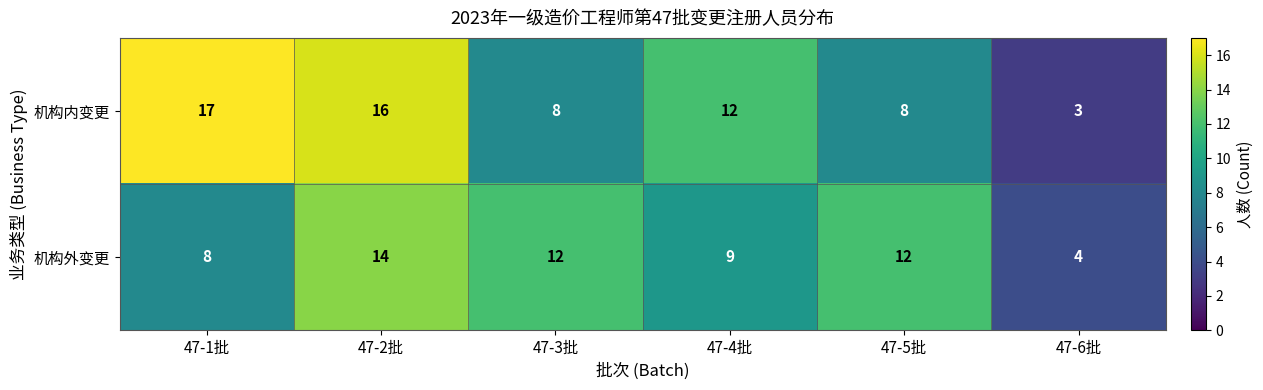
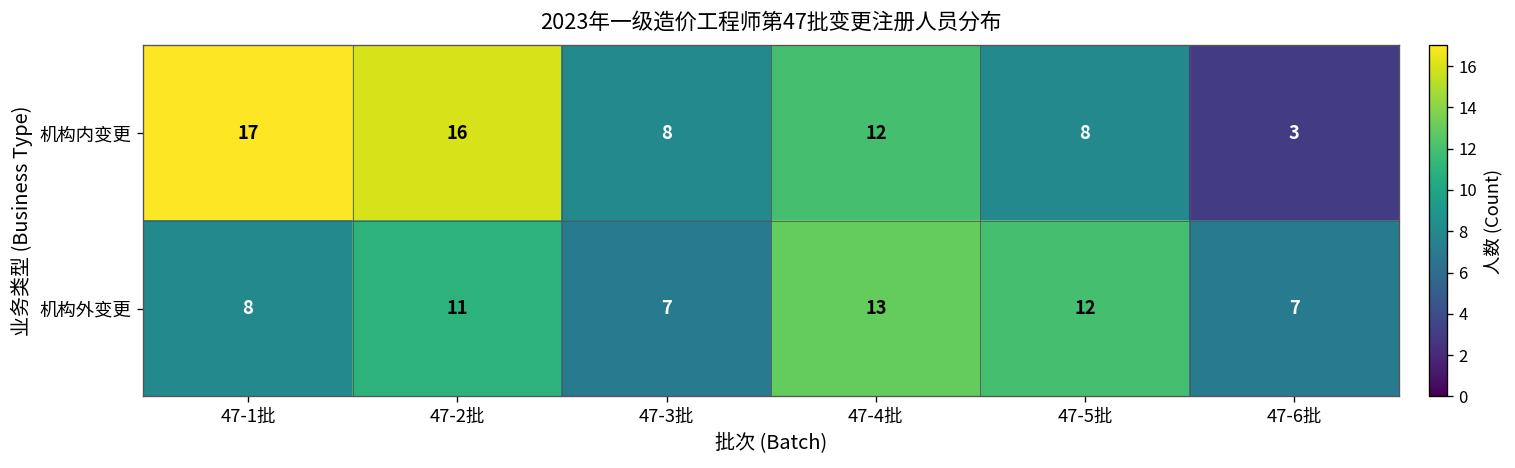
  {
    "机构内变更": {
      "47-1批": 17,
      "47-2批": 16,
      "47-3批": 8,
      "47-4批": 12,
      "47-5批": 8,
      "47-6批": 3
    },
    "机构外变更": {
      "47-1批": 8,
-     "47-2批": 14,
-     "47-3批": 12,
-     "47-4批": 9,
+     "47-2批": 11,
+     "47-3批": 7,
+     "47-4批": 13,
      "47-5批": 12,
-     "47-6批": 4
+     "47-6批": 7
    }
  }
